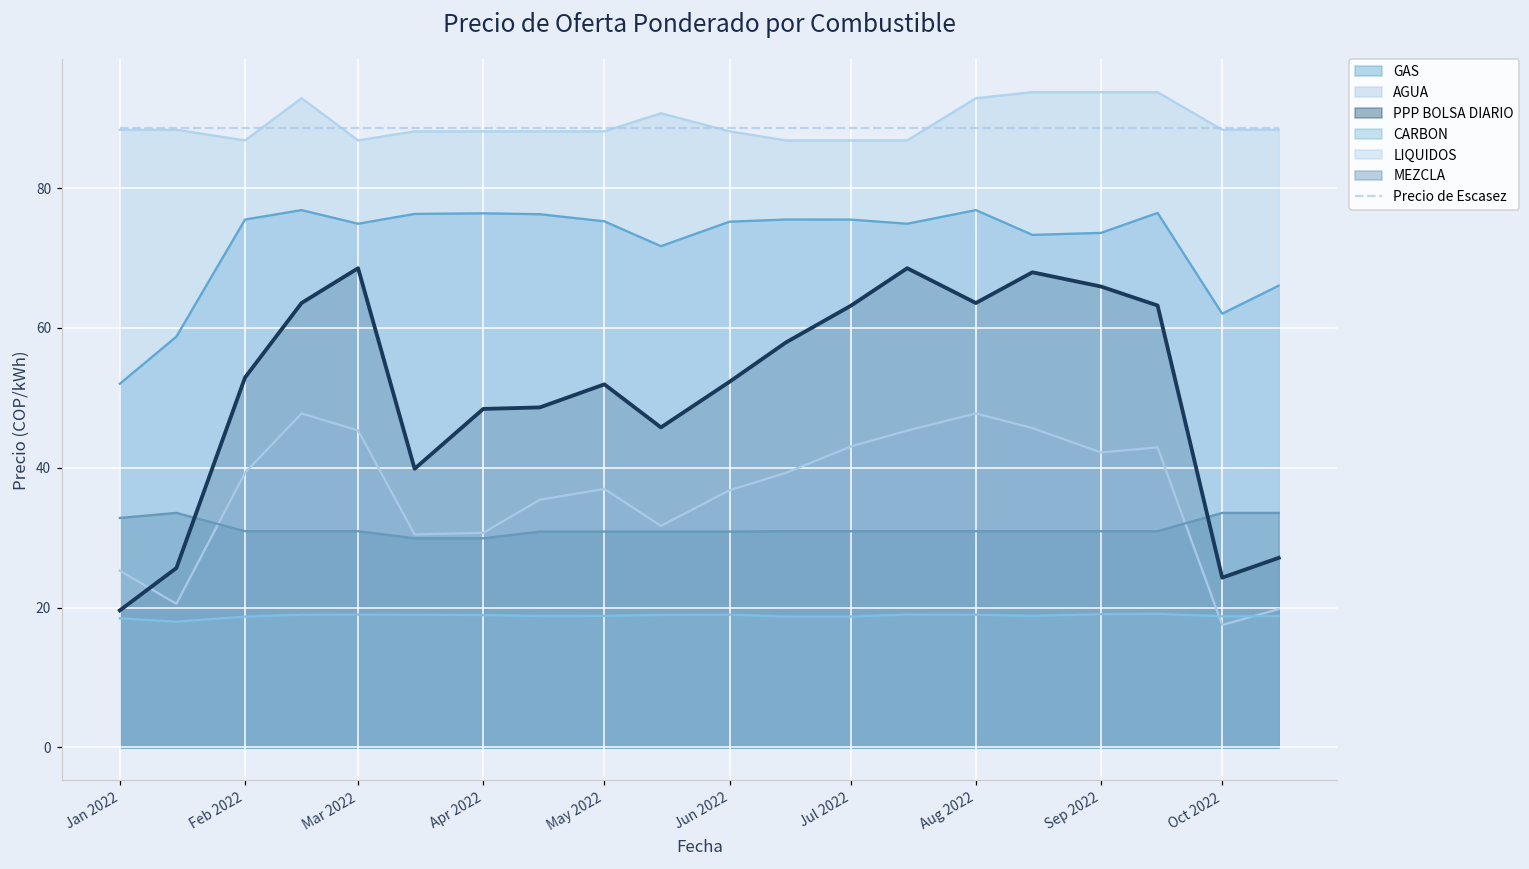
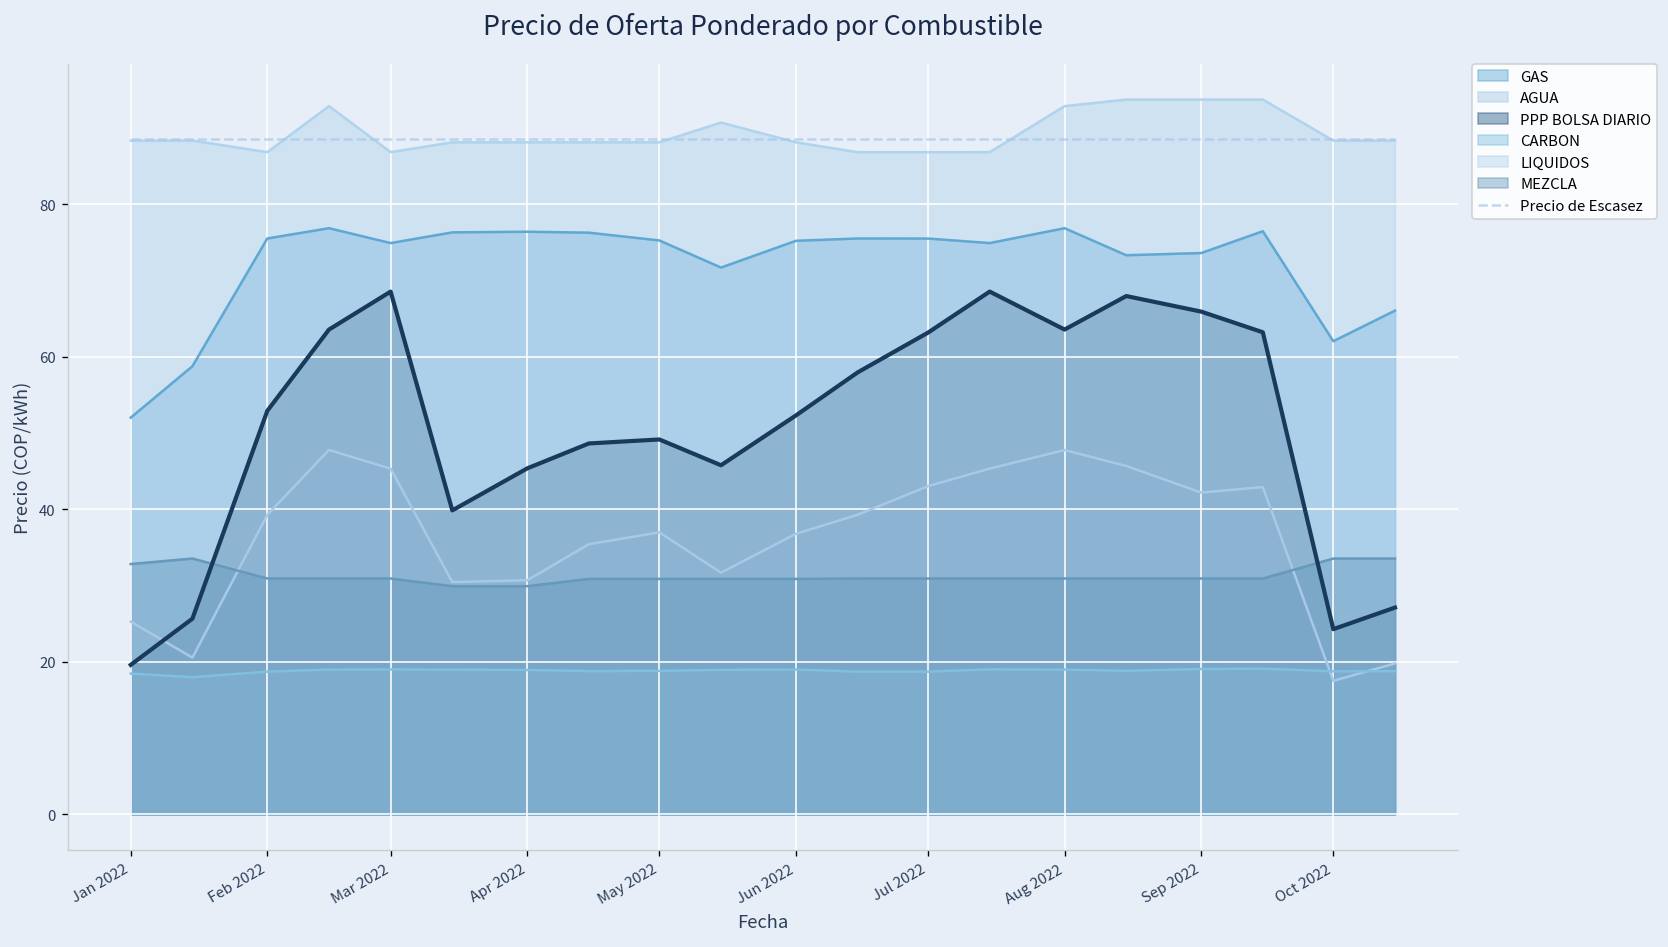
  {
    "PPP BOLSA DIARIO": {
      "Jan 2022": 20,
      "Feb 2022": 53,
      "Mar 2022": 69,
-     "Apr 2022": 48,
-     "May 2022": 52,
+     "Apr 2022": 45,
+     "May 2022": 49,
      "Jun 2022": 52,
      "Jul 2022": 63,
      "Aug 2022": 64,
      "Sep 2022": 66,
      "Oct 2022": 24
    }
  }
